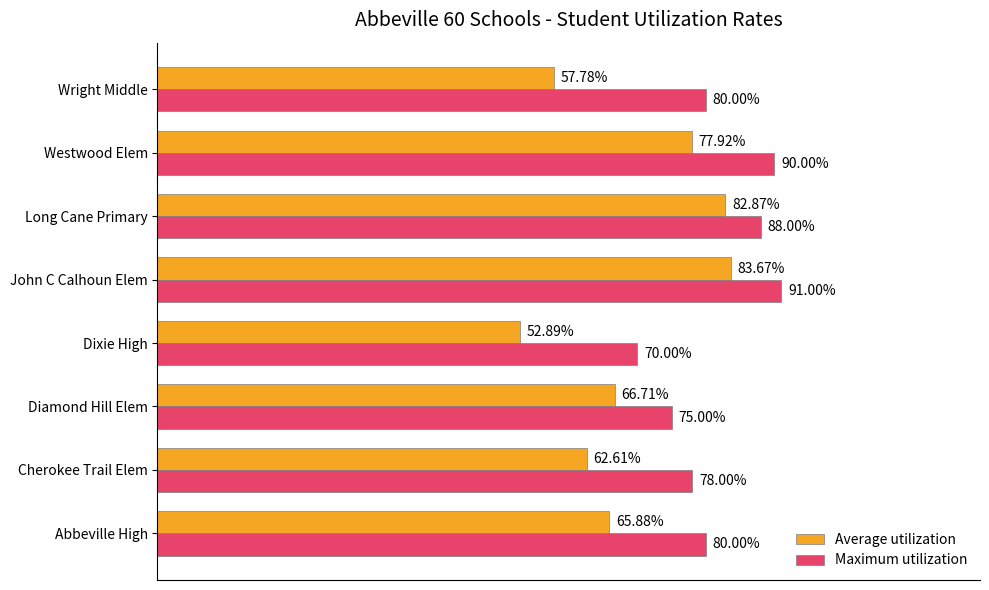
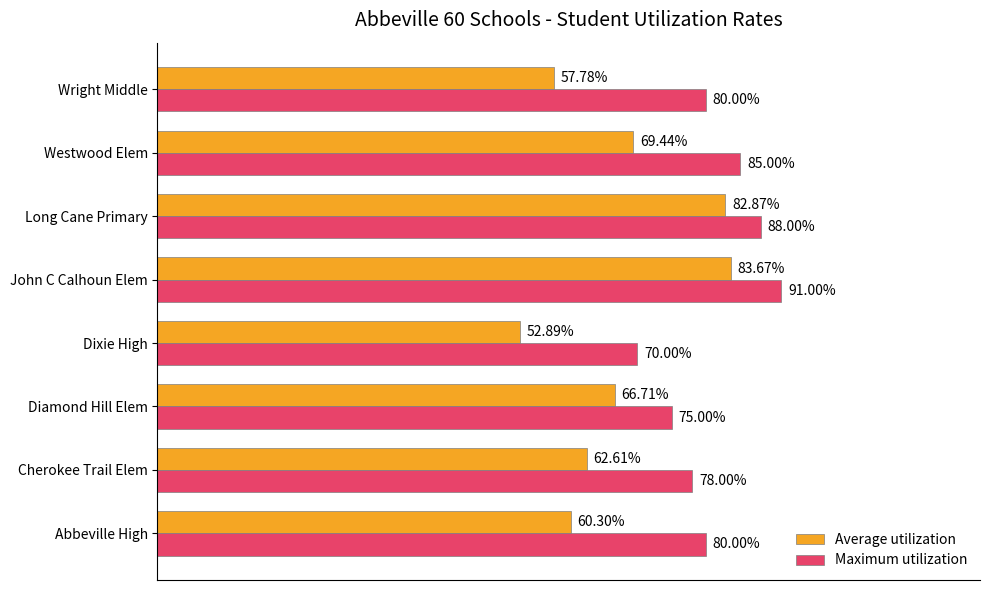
  {
    "Average utilization": {
      "Wright Middle": "57.78%",
-     "Westwood Elem": "77.92%",
+     "Westwood Elem": "69.44%",
      "Long Cane Primary": "82.87%",
      "John C Calhoun Elem": "83.67%",
      "Dixie High": "52.89%",
      "Diamond Hill Elem": "66.71%",
      "Cherokee Trail Elem": "62.61%",
-     "Abbeville High": "65.88%"
+     "Abbeville High": "60.30%"
    },
    "Maximum utilization": {
      "Wright Middle": "80.00%",
-     "Westwood Elem": "90.00%",
+     "Westwood Elem": "85.00%",
      "Long Cane Primary": "88.00%",
      "John C Calhoun Elem": "91.00%",
      "Dixie High": "70.00%",
      "Diamond Hill Elem": "75.00%",
      "Cherokee Trail Elem": "78.00%",
      "Abbeville High": "80.00%"
    }
  }
